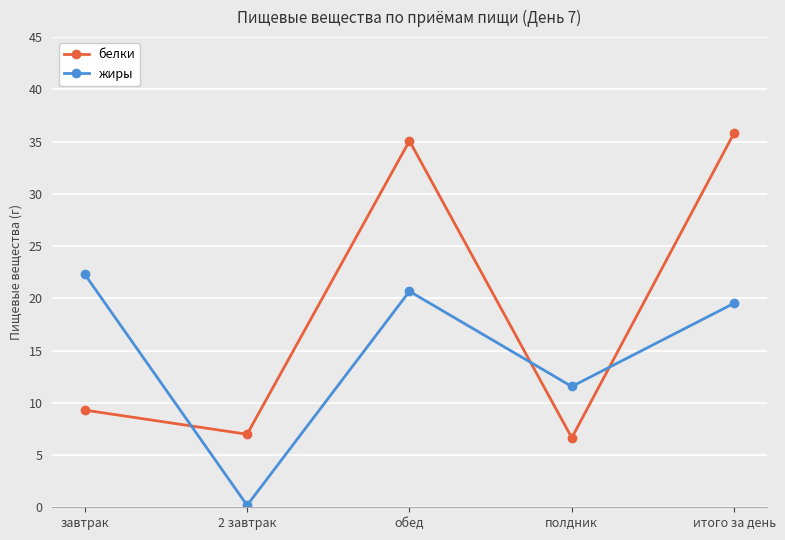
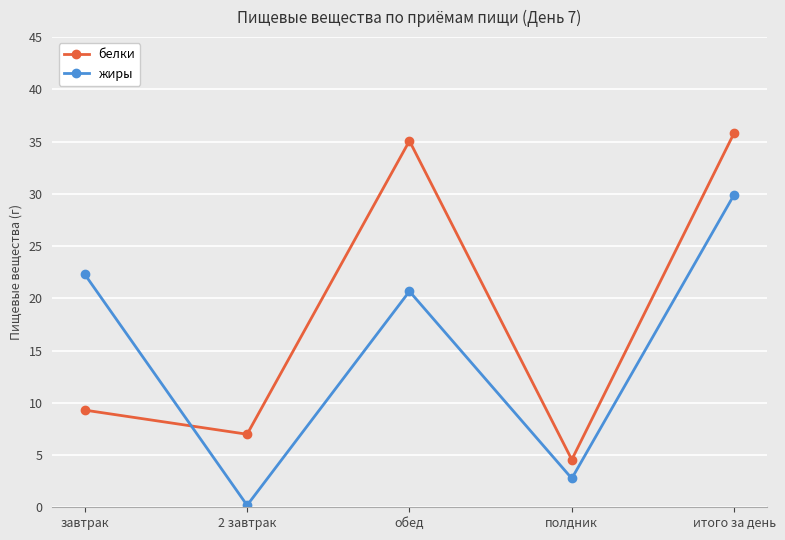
  {
    "белки": {
      "завтрак": 9.3,
      "2 завтрак": 7.0,
      "обед": 35.1,
-     "полдник": 6.7,
+     "полдник": 4.6,
      "итого за день": 35.8
    },
    "жиры": {
      "завтрак": 22.3,
      "2 завтрак": 0.2,
      "обед": 20.7,
-     "полдник": 11.6,
-     "итого за день": 19.5
+     "полдник": 2.8,
+     "итого за день": 29.9
    }
  }
